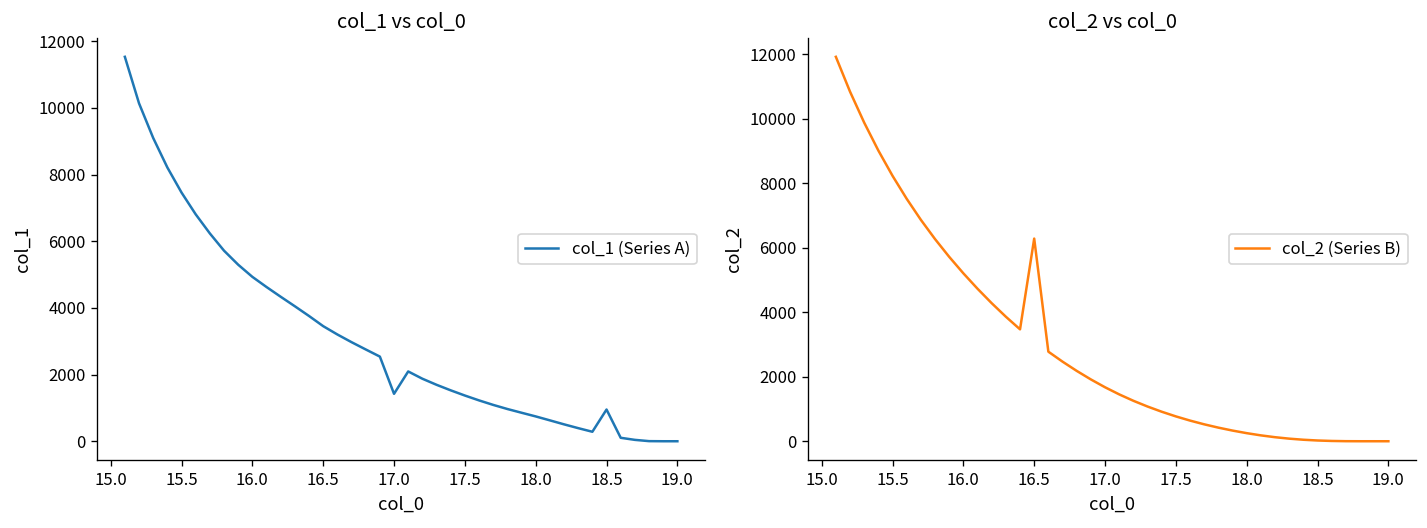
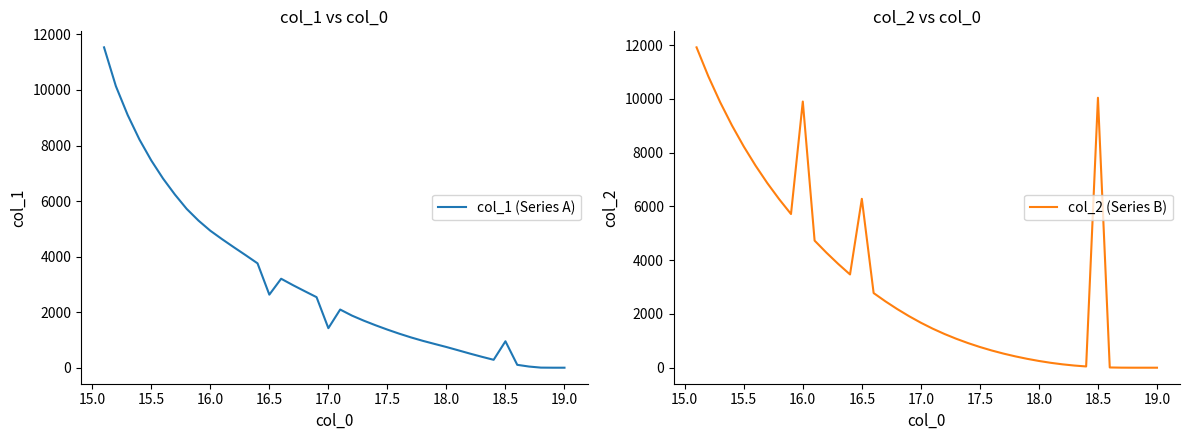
  {
    "col_1 vs col_0": {
      "15.5": 7500,
      "16.0": 4900,
-     "16.5": 3500,
+     "16.5": 2600,
      "17.0": 1400,
      "17.5": 1400,
      "18.0": 700,
      "18.5": 1000,
      "19.0": 0
    },
    "col_2 vs col_0": {
      "15.5": 8200,
-     "16.0": 5200,
+     "16.0": 9900,
      "16.5": 6300,
      "17.0": 1700,
      "17.5": 800,
      "18.0": 300,
-     "18.5": 0,
+     "18.5": 10000,
      "19.0": 0
    }
  }
